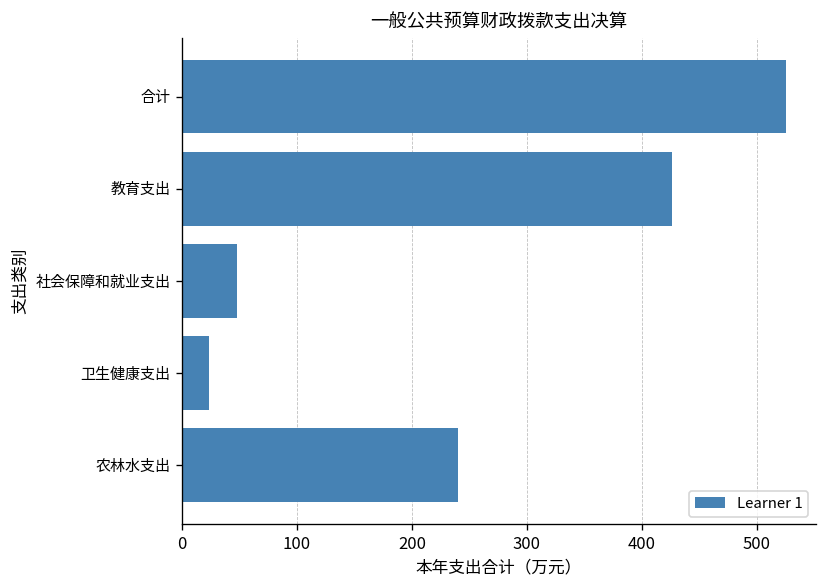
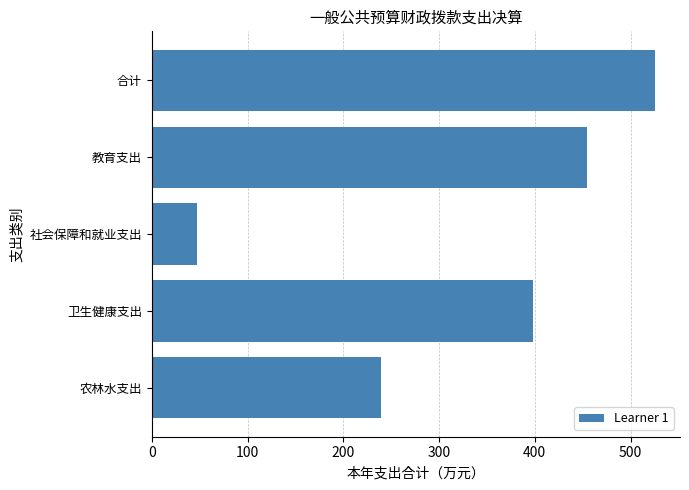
  {
    "合计": 530,
-   "教育支出": 430,
+   "教育支出": 450,
    "社会保障和就业支出": 50,
-   "卫生健康支出": 20,
+   "卫生健康支出": 400,
    "农林水支出": 240
  }
